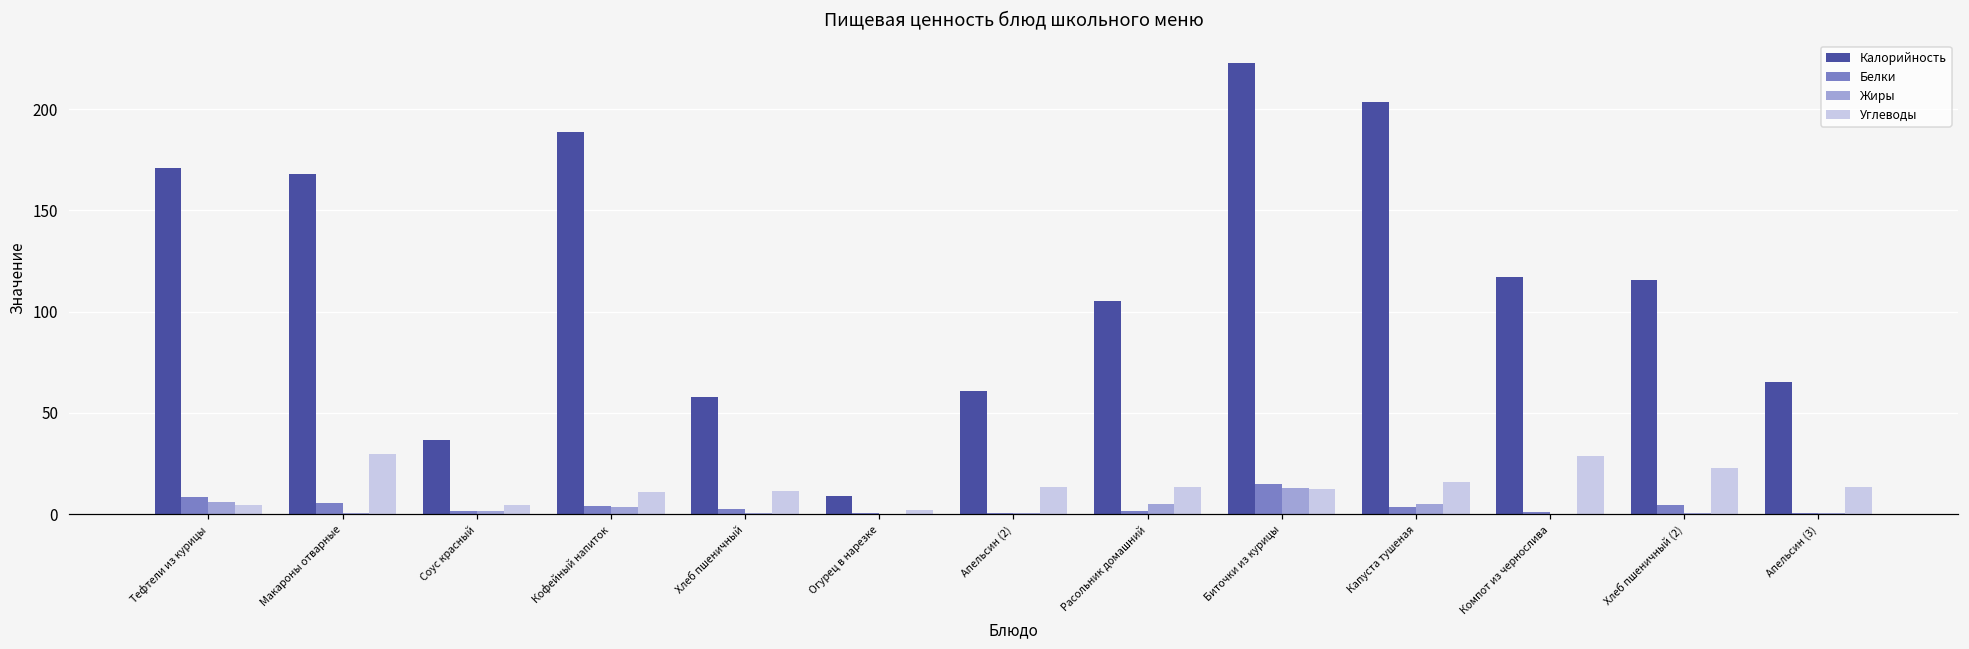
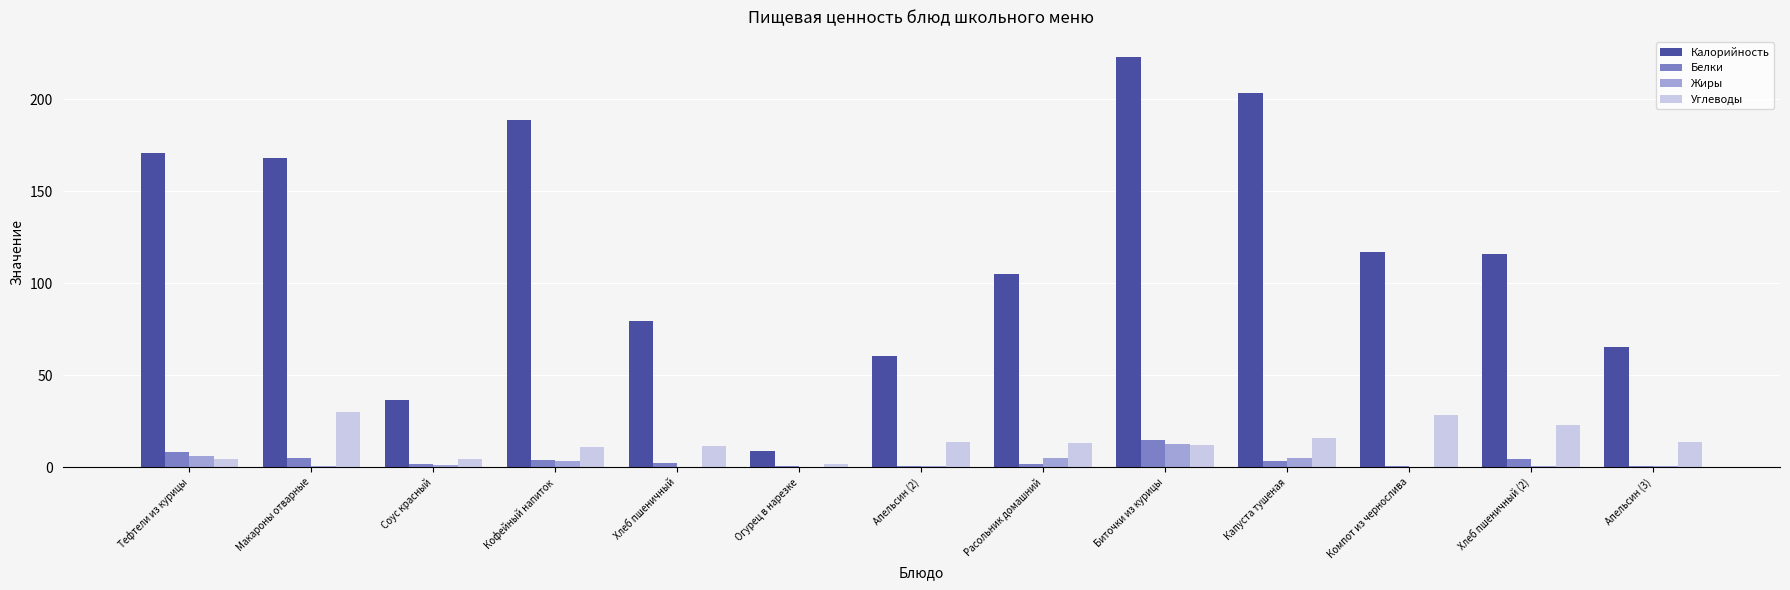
  {
    "Калорийность": {
      "Тефтели из курицы": 171,
      "Макароны отварные": 168,
      "Соус красный": 37,
      "Кофейный напиток": 189,
-     "Хлеб пшеничный": 58,
+     "Хлеб пшеничный": 79,
      "Огурец в нарезке": 9,
      "Апельсин (2)": 61,
      "Расольник домашний": 105,
      "Биточки из курицы": 223,
      "Капуста тушеная": 203,
      "Компот из чернослива": 117,
      "Хлеб пшеничный (2)": 116,
      "Апельсин (3)": 65
    }
  }
